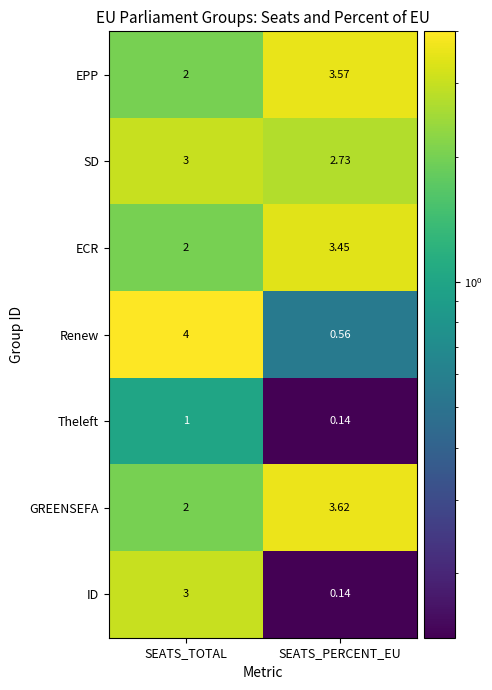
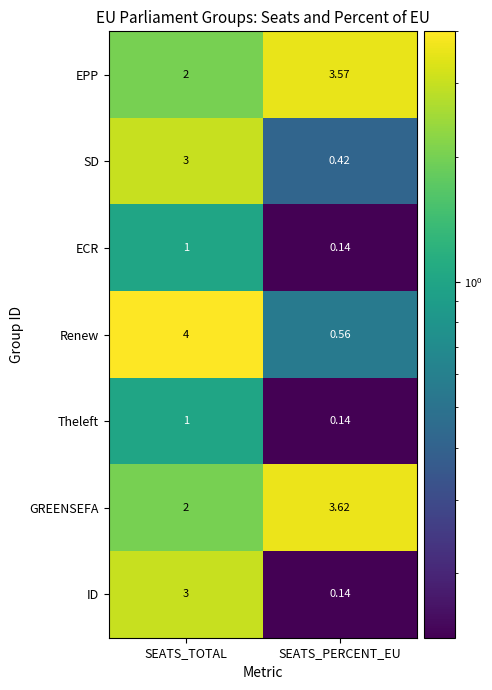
  {
    "EPP": {
      "SEATS_TOTAL": 2,
      "SEATS_PERCENT_EU": 3.57
    },
    "SD": {
      "SEATS_TOTAL": 3,
-     "SEATS_PERCENT_EU": 2.73
+     "SEATS_PERCENT_EU": 0.42
    },
    "ECR": {
-     "SEATS_TOTAL": 2,
-     "SEATS_PERCENT_EU": 3.45
+     "SEATS_TOTAL": 1,
+     "SEATS_PERCENT_EU": 0.14
    },
    "Renew": {
      "SEATS_TOTAL": 4,
      "SEATS_PERCENT_EU": 0.56
    },
    "Theleft": {
      "SEATS_TOTAL": 1,
      "SEATS_PERCENT_EU": 0.14
    },
    "GREENSEFA": {
      "SEATS_TOTAL": 2,
      "SEATS_PERCENT_EU": 3.62
    },
    "ID": {
      "SEATS_TOTAL": 3,
      "SEATS_PERCENT_EU": 0.14
    }
  }
